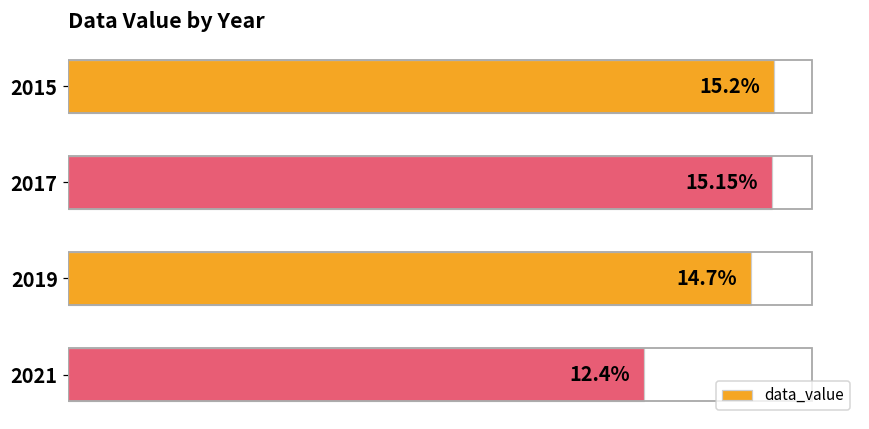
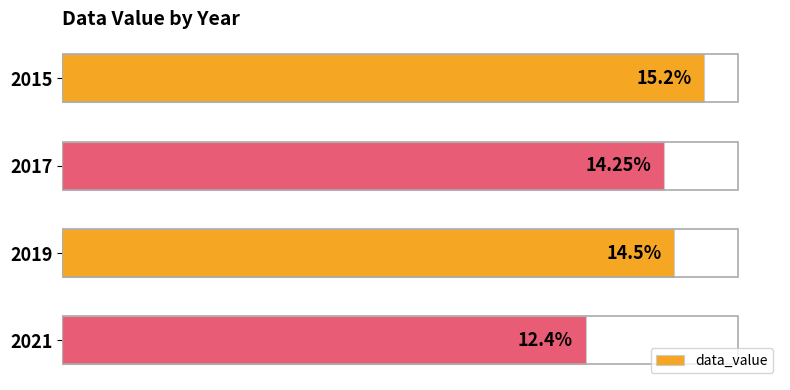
  {
    "2015": "15.2%",
-   "2017": "15.15%",
-   "2019": "14.7%",
+   "2017": "14.25%",
+   "2019": "14.5%",
    "2021": "12.4%"
  }
